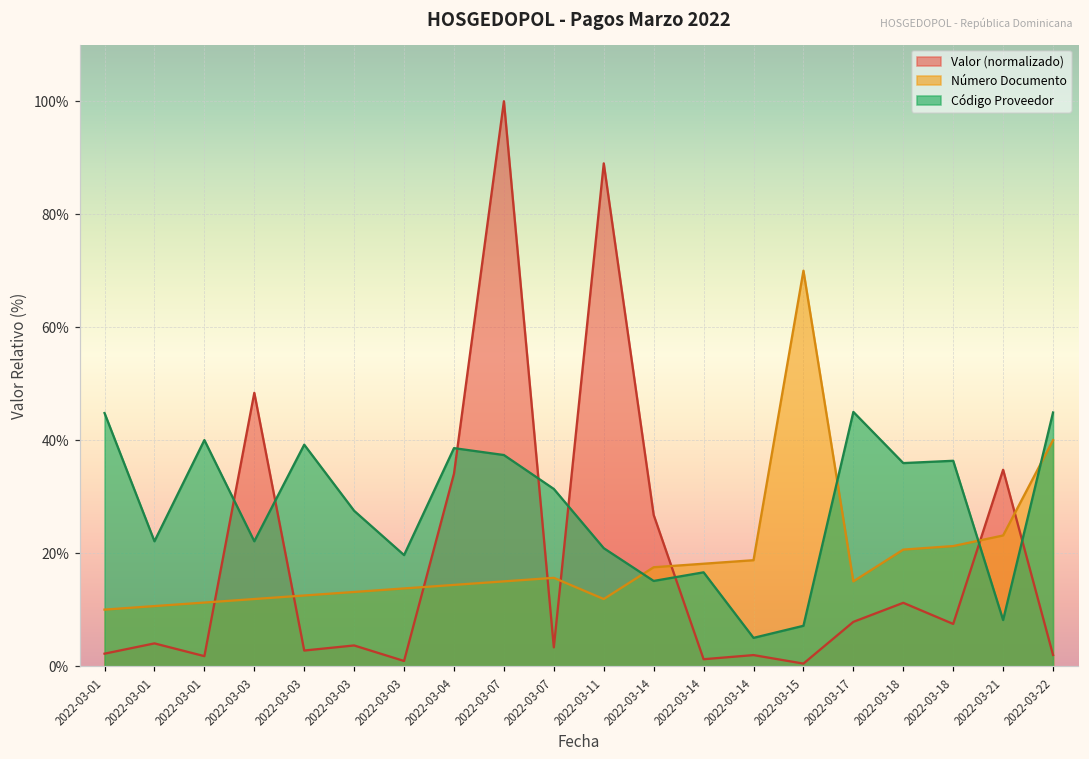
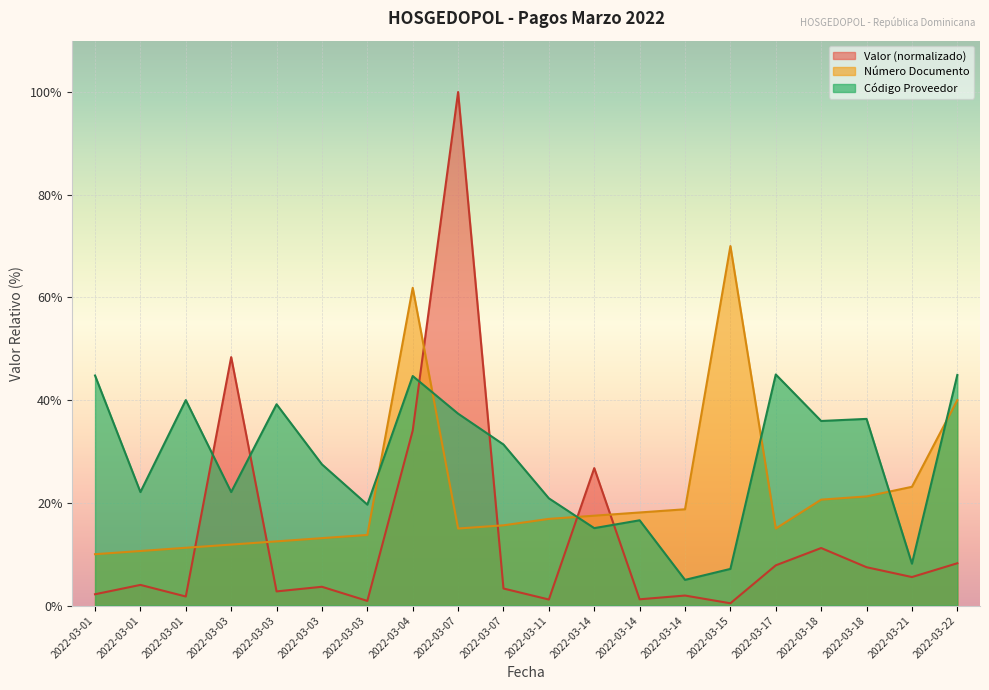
  {
    "Valor (normalizado)": {
      "2022-03-04": "34%",
-     "2022-03-11": "89%",
+     "2022-03-11": "1%",
      "2022-03-15": "0%",
      "2022-03-17": "8%",
-     "2022-03-21": "35%",
-     "2022-03-22": "2%"
+     "2022-03-21": "6%",
+     "2022-03-22": "8%"
    },
    "Número Documento": {
-     "2022-03-04": "14%",
-     "2022-03-11": "12%",
+     "2022-03-04": "62%",
+     "2022-03-11": "17%",
      "2022-03-15": "70%",
      "2022-03-17": "15%",
      "2022-03-21": "23%",
      "2022-03-22": "40%"
    },
    "Código Proveedor": {
-     "2022-03-04": "39%",
+     "2022-03-04": "45%",
      "2022-03-11": "21%",
      "2022-03-15": "7%",
      "2022-03-17": "45%",
      "2022-03-21": "8%",
      "2022-03-22": "45%"
    }
  }
